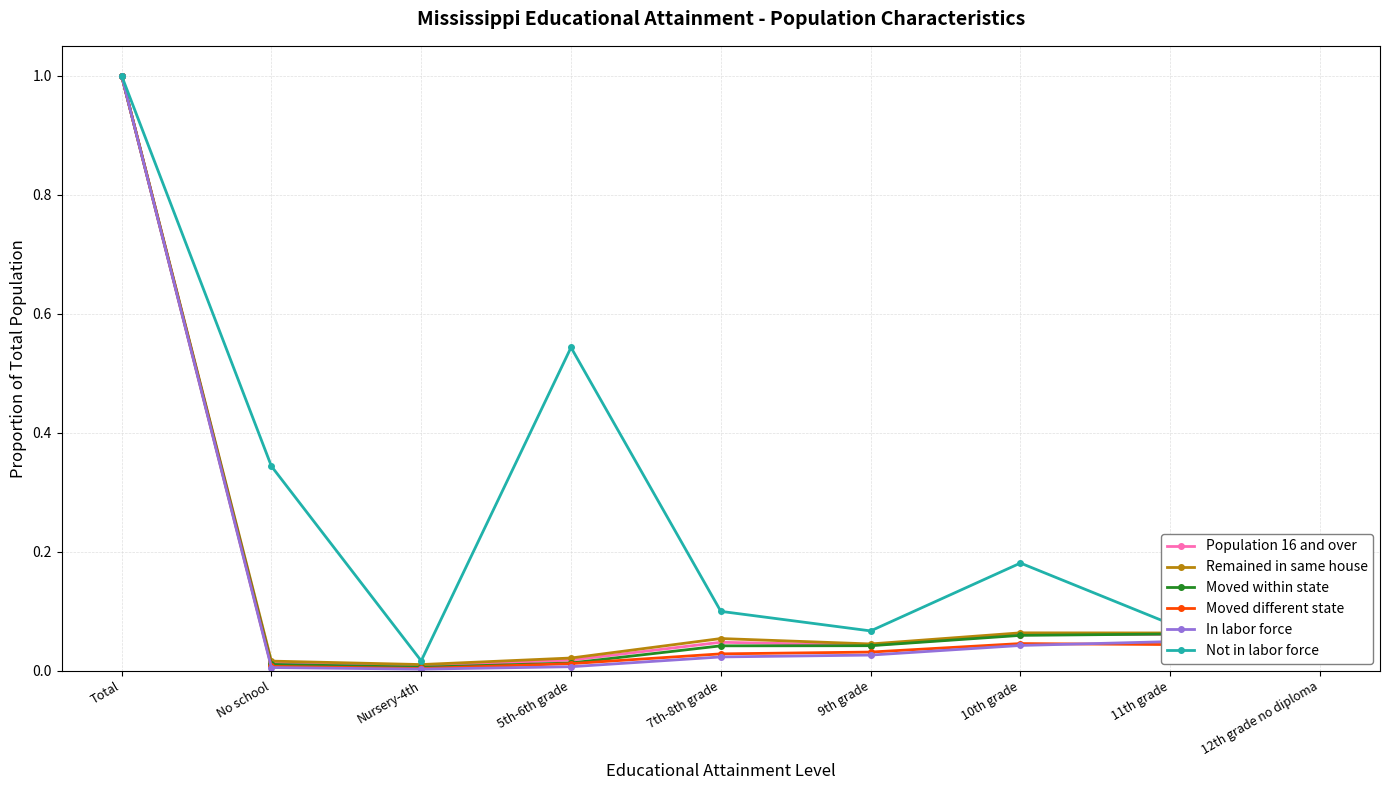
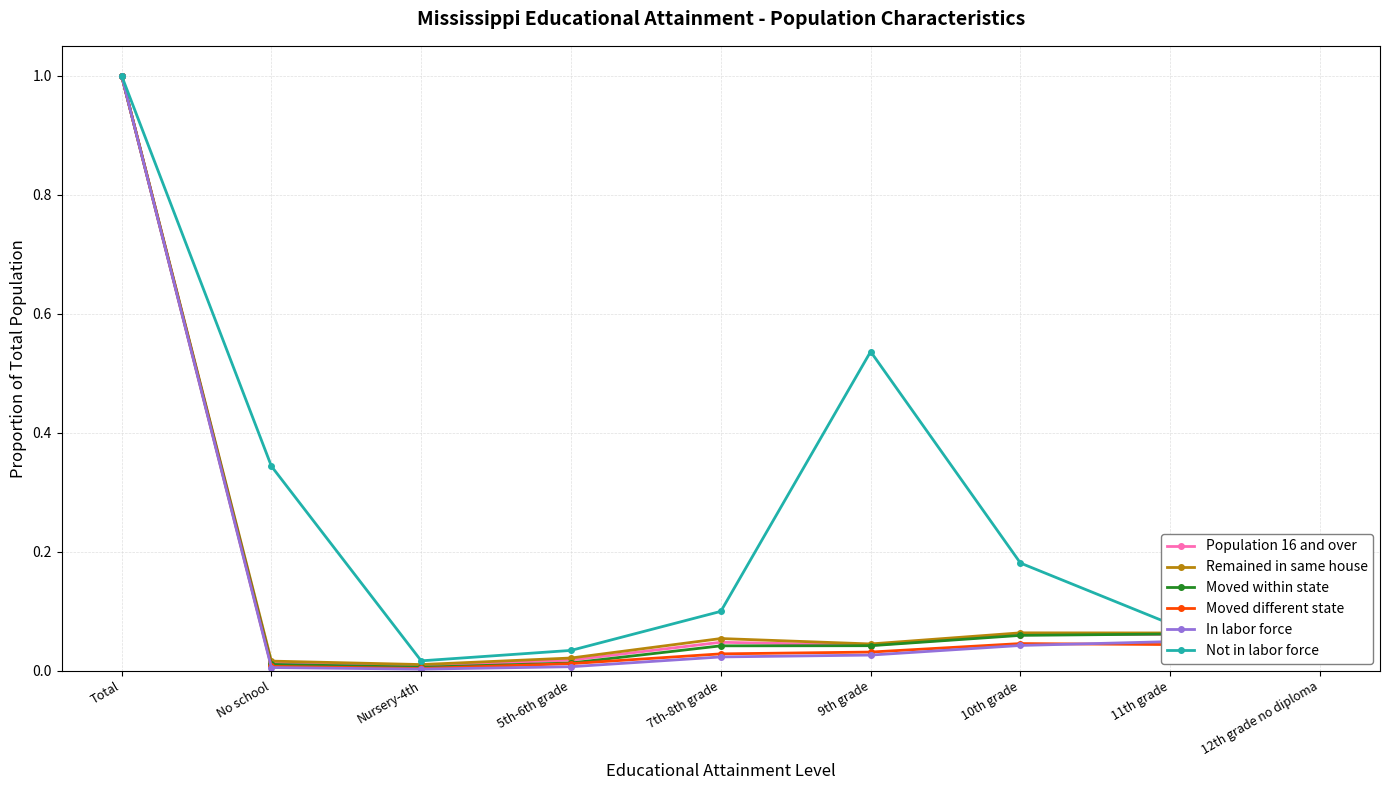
  {
    "Population 16 and over": {
      "7th-8th grade": 0.05
    },
    "Remained in same house": {
      "7th-8th grade": 0.05
    },
    "Moved within state": {
      "7th-8th grade": 0.04
    },
    "Moved different state": {
      "7th-8th grade": 0.03,
      "9th grade": 0.03
    },
    "In labor force": {
      "5th-6th grade": 0.01,
      "7th-8th grade": 0.02,
      "9th grade": 0.03
    },
    "Not in labor force": {
      "No school": 0.34,
      "Nursery-4th": 0.02,
-     "5th-6th grade": 0.54,
+     "5th-6th grade": 0.03,
      "7th-8th grade": 0.10,
-     "9th grade": 0.07,
+     "9th grade": 0.54,
      "10th grade": 0.18
    }
  }
